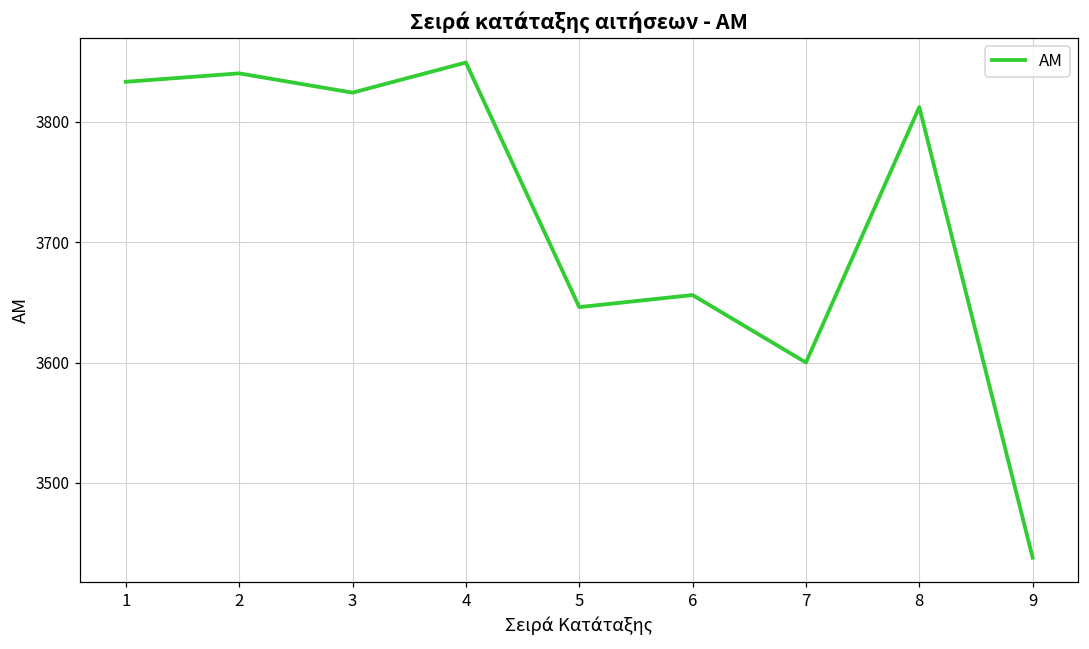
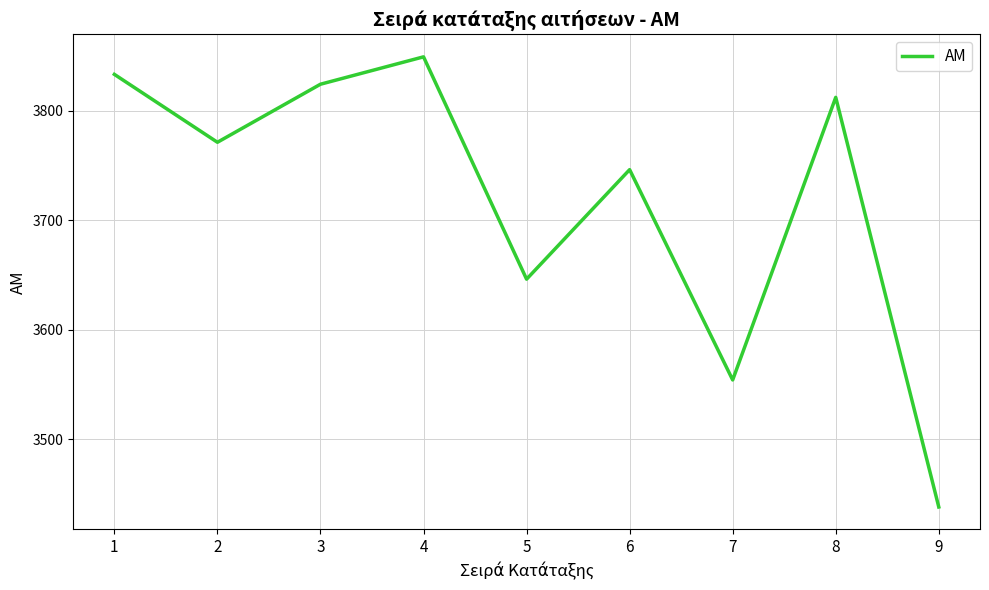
  {
    "1": 3833,
-   "2": 3840,
+   "2": 3771,
    "3": 3824,
    "4": 3849,
    "5": 3646,
-   "6": 3656,
-   "7": 3600,
+   "6": 3746,
+   "7": 3554,
    "8": 3812,
    "9": 3438
  }
